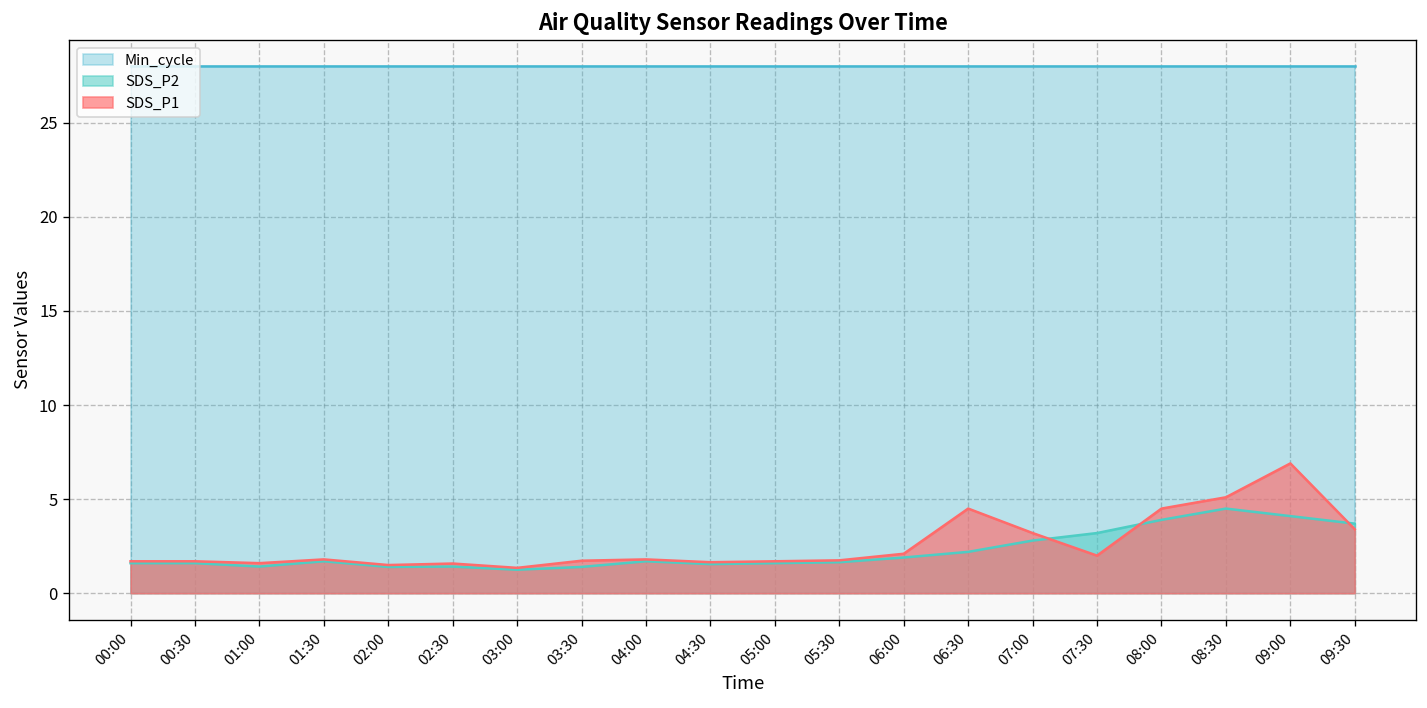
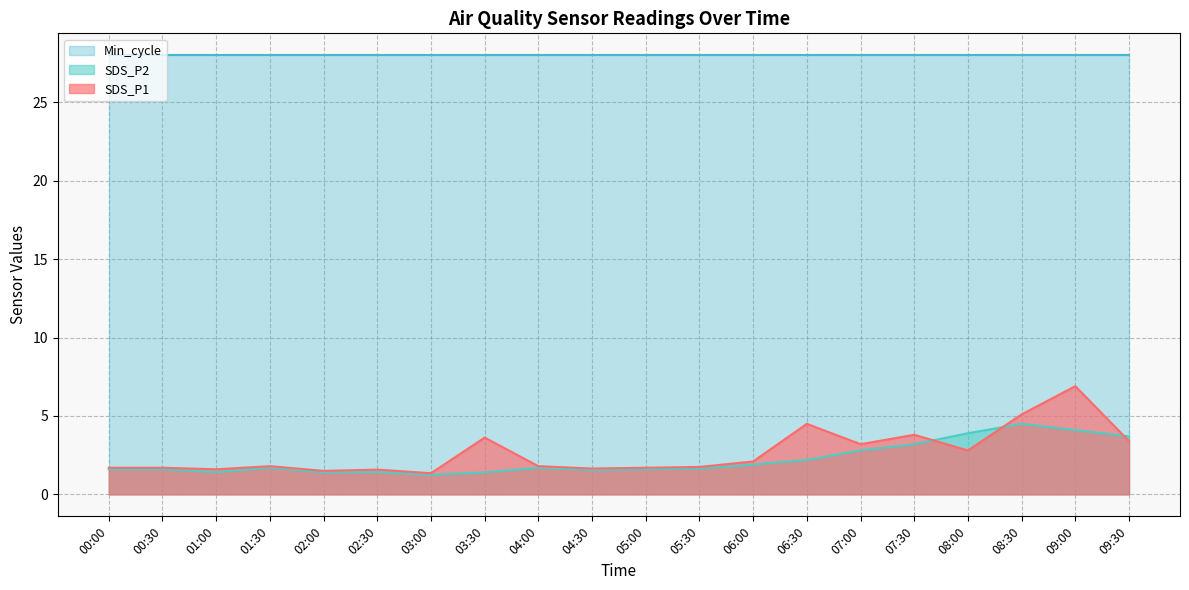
  {
    "SDS_P1": {
      "01:00": 1.6,
-     "03:30": 1.7,
+     "03:30": 3.6,
      "06:00": 2.1,
      "06:30": 4.5,
      "07:00": 3.2,
-     "07:30": 2.0,
-     "08:00": 4.5,
+     "07:30": 3.8,
+     "08:00": 2.8,
      "08:30": 5.1,
      "09:00": 6.9,
      "09:30": 3.4
    }
  }
